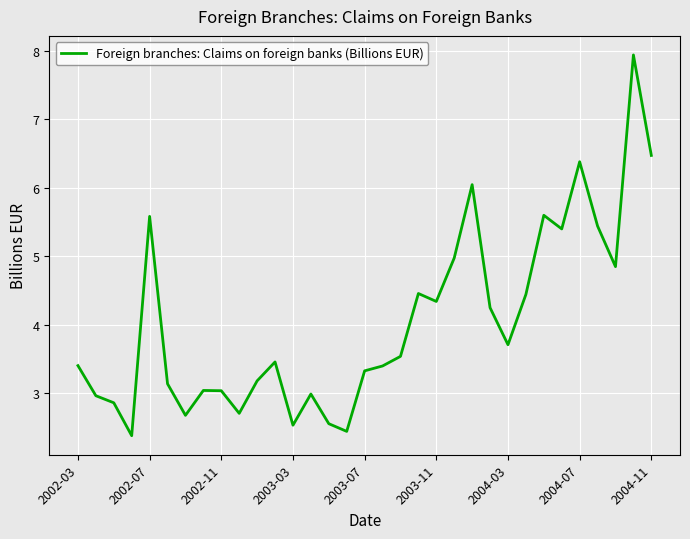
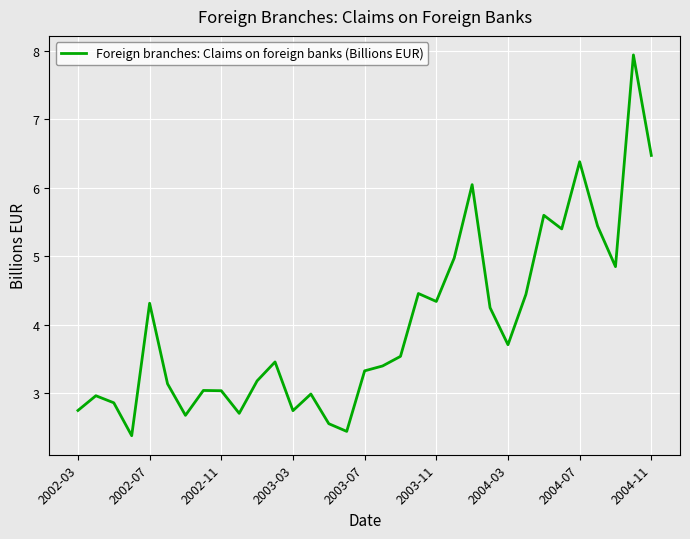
  {
-   "2002-03": 3.4,
-   "2002-07": 5.6,
+   "2002-03": 2.8,
+   "2002-07": 4.3,
    "2002-11": 3.0,
-   "2003-03": 2.5,
+   "2003-03": 2.7,
    "2003-07": 3.3,
    "2003-11": 4.3,
    "2004-03": 3.7,
    "2004-07": 6.4,
    "2004-11": 6.5
  }
